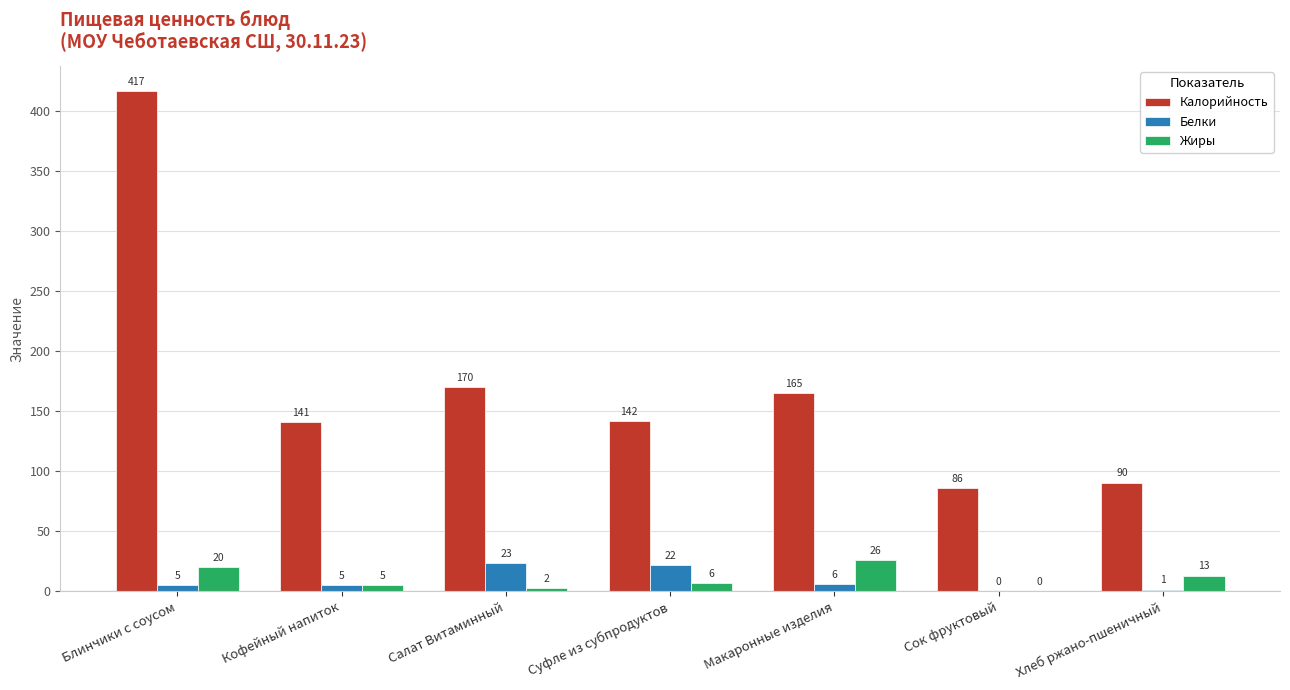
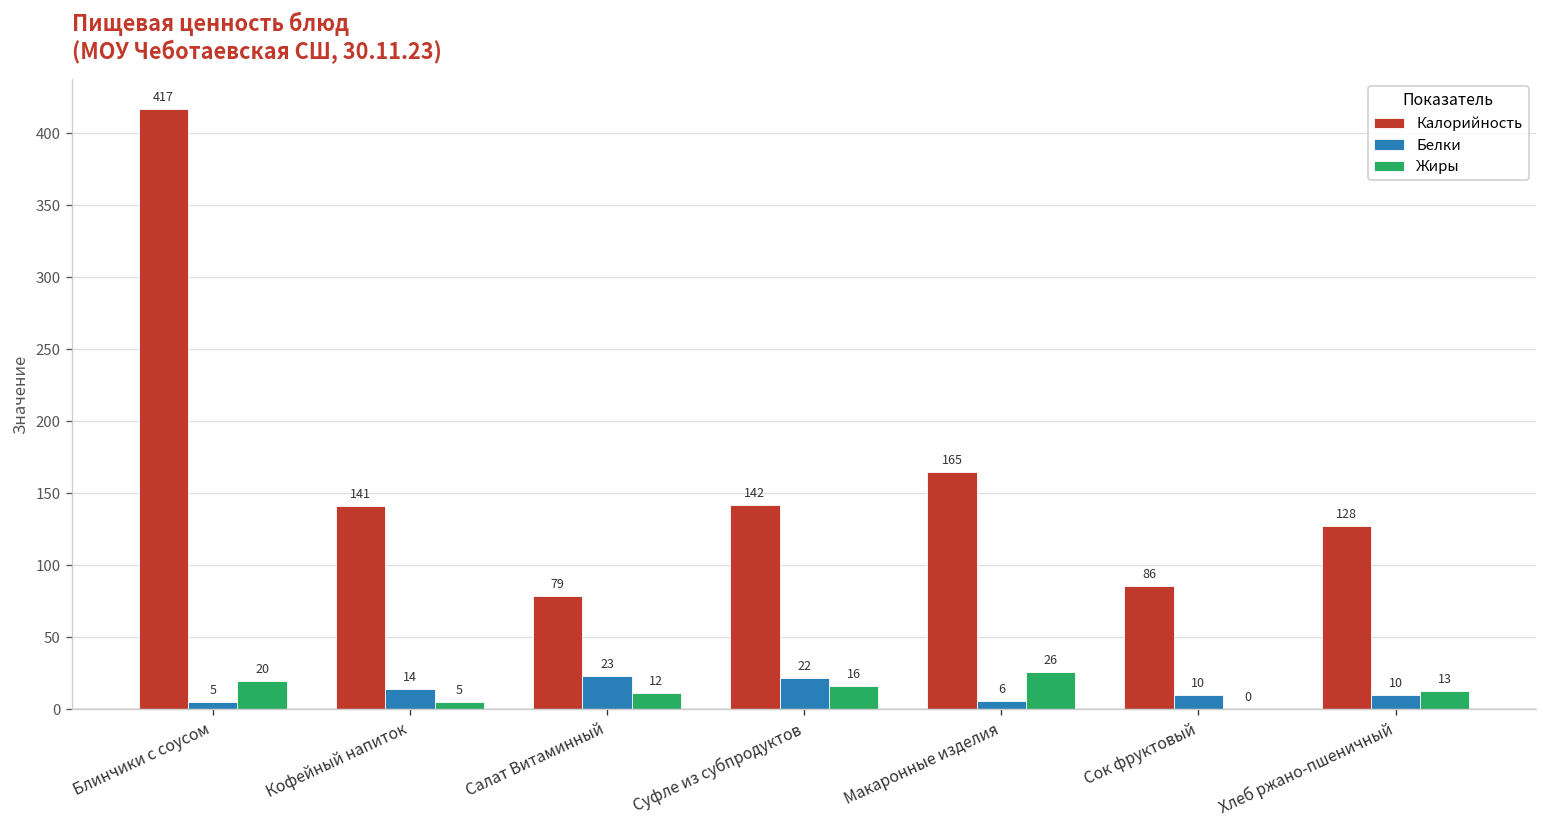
  {
    "Калорийность": {
      "Блинчики с соусом": 417,
      "Кофейный напиток": 141,
-     "Салат Витаминный": 170,
+     "Салат Витаминный": 79,
      "Суфле из субпродуктов": 142,
      "Макаронные изделия": 165,
      "Сок фруктовый": 86,
-     "Хлеб ржано-пшеничный": 90
+     "Хлеб ржано-пшеничный": 128
    },
    "Белки": {
      "Блинчики с соусом": 5,
-     "Кофейный напиток": 5,
+     "Кофейный напиток": 14,
      "Салат Витаминный": 23,
      "Суфле из субпродуктов": 22,
      "Макаронные изделия": 6,
-     "Сок фруктовый": 0,
-     "Хлеб ржано-пшеничный": 1
+     "Сок фруктовый": 10,
+     "Хлеб ржано-пшеничный": 10
    },
    "Жиры": {
      "Блинчики с соусом": 20,
      "Кофейный напиток": 5,
-     "Салат Витаминный": 2,
-     "Суфле из субпродуктов": 6,
+     "Салат Витаминный": 12,
+     "Суфле из субпродуктов": 16,
      "Макаронные изделия": 26,
      "Сок фруктовый": 0,
      "Хлеб ржано-пшеничный": 13
    }
  }
